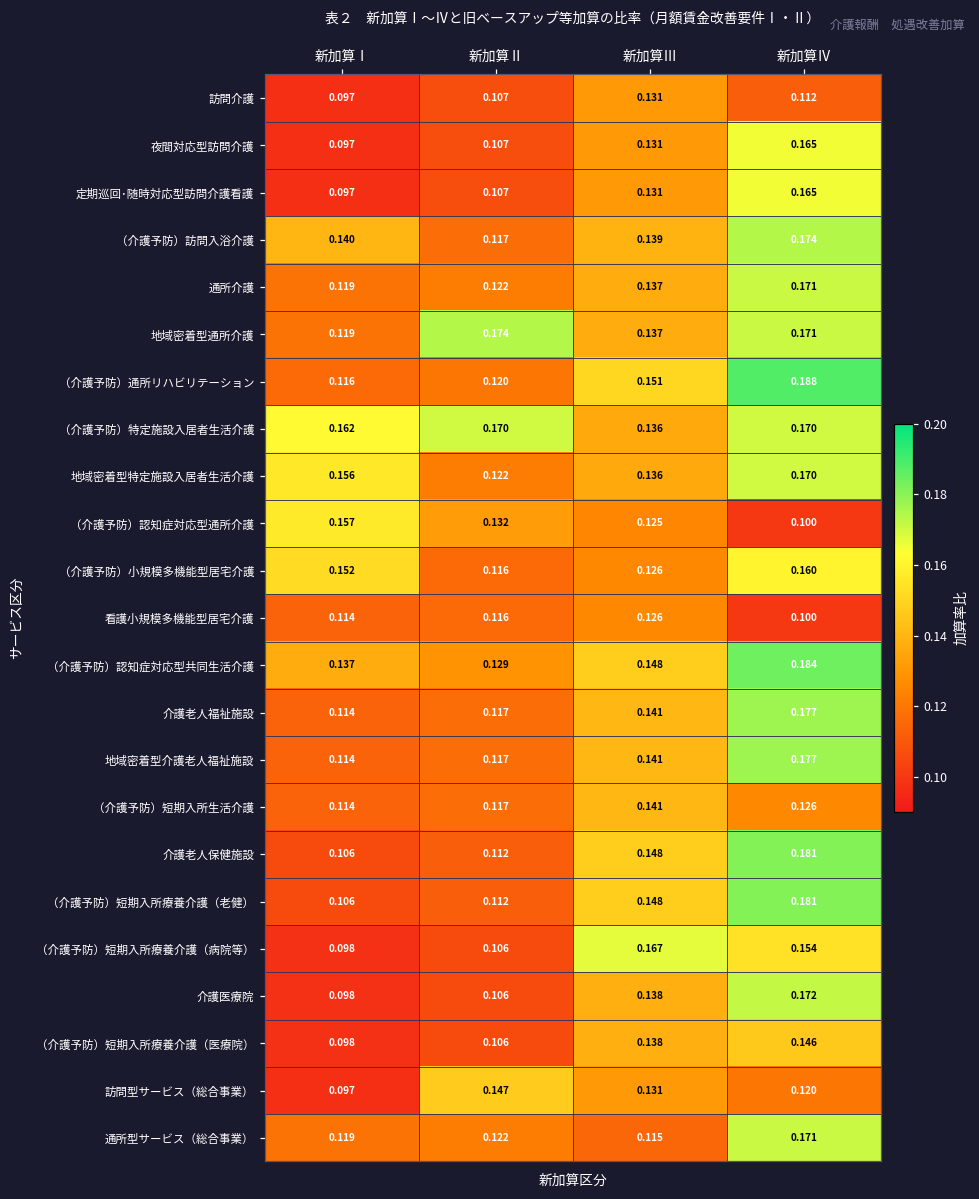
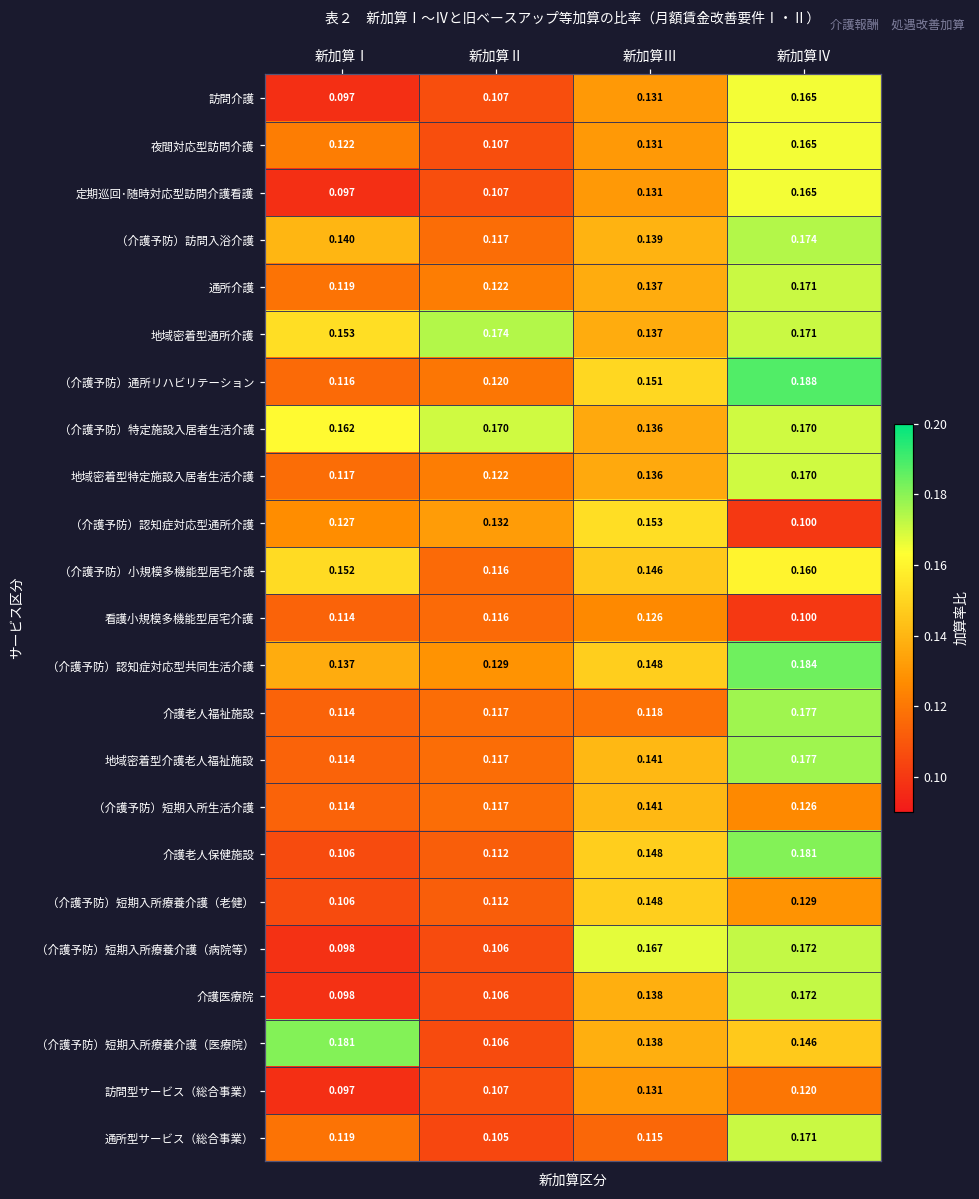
  {
    "訪問介護": {
      "新加算Ⅰ": 0.097,
      "新加算Ⅱ": 0.107,
      "新加算Ⅲ": 0.131,
-     "新加算Ⅳ": 0.112
+     "新加算Ⅳ": 0.165
    },
    "夜間対応型訪問介護": {
-     "新加算Ⅰ": 0.097,
+     "新加算Ⅰ": 0.122,
      "新加算Ⅱ": 0.107,
      "新加算Ⅲ": 0.131,
      "新加算Ⅳ": 0.165
    },
    "定期巡回･随時対応型訪問介護看護": {
      "新加算Ⅰ": 0.097,
      "新加算Ⅱ": 0.107,
      "新加算Ⅲ": 0.131,
      "新加算Ⅳ": 0.165
    },
    "（介護予防）訪問入浴介護": {
      "新加算Ⅰ": 0.140,
      "新加算Ⅱ": 0.117,
      "新加算Ⅲ": 0.139,
      "新加算Ⅳ": 0.174
    },
    "通所介護": {
      "新加算Ⅰ": 0.119,
      "新加算Ⅱ": 0.122,
      "新加算Ⅲ": 0.137,
      "新加算Ⅳ": 0.171
    },
    "地域密着型通所介護": {
-     "新加算Ⅰ": 0.119,
+     "新加算Ⅰ": 0.153,
      "新加算Ⅱ": 0.174,
      "新加算Ⅲ": 0.137,
      "新加算Ⅳ": 0.171
    },
    "（介護予防）通所リハビリテーション": {
      "新加算Ⅰ": 0.116,
      "新加算Ⅱ": 0.120,
      "新加算Ⅲ": 0.151,
      "新加算Ⅳ": 0.188
    },
    "（介護予防）特定施設入居者生活介護": {
      "新加算Ⅰ": 0.162,
      "新加算Ⅱ": 0.170,
      "新加算Ⅲ": 0.136,
      "新加算Ⅳ": 0.170
    },
    "地域密着型特定施設入居者生活介護": {
-     "新加算Ⅰ": 0.156,
+     "新加算Ⅰ": 0.117,
      "新加算Ⅱ": 0.122,
      "新加算Ⅲ": 0.136,
      "新加算Ⅳ": 0.170
    },
    "（介護予防）認知症対応型通所介護": {
-     "新加算Ⅰ": 0.157,
+     "新加算Ⅰ": 0.127,
      "新加算Ⅱ": 0.132,
-     "新加算Ⅲ": 0.125,
+     "新加算Ⅲ": 0.153,
      "新加算Ⅳ": 0.100
    },
    "（介護予防）小規模多機能型居宅介護": {
      "新加算Ⅰ": 0.152,
      "新加算Ⅱ": 0.116,
-     "新加算Ⅲ": 0.126,
+     "新加算Ⅲ": 0.146,
      "新加算Ⅳ": 0.160
    },
    "看護小規模多機能型居宅介護": {
      "新加算Ⅰ": 0.114,
      "新加算Ⅱ": 0.116,
      "新加算Ⅲ": 0.126,
      "新加算Ⅳ": 0.100
    },
    "（介護予防）認知症対応型共同生活介護": {
      "新加算Ⅰ": 0.137,
      "新加算Ⅱ": 0.129,
      "新加算Ⅲ": 0.148,
      "新加算Ⅳ": 0.184
    },
    "介護老人福祉施設": {
      "新加算Ⅰ": 0.114,
      "新加算Ⅱ": 0.117,
-     "新加算Ⅲ": 0.141,
+     "新加算Ⅲ": 0.118,
      "新加算Ⅳ": 0.177
    },
    "地域密着型介護老人福祉施設": {
      "新加算Ⅰ": 0.114,
      "新加算Ⅱ": 0.117,
      "新加算Ⅲ": 0.141,
      "新加算Ⅳ": 0.177
    },
    "（介護予防）短期入所生活介護": {
      "新加算Ⅰ": 0.114,
      "新加算Ⅱ": 0.117,
      "新加算Ⅲ": 0.141,
      "新加算Ⅳ": 0.126
    },
    "介護老人保健施設": {
      "新加算Ⅰ": 0.106,
      "新加算Ⅱ": 0.112,
      "新加算Ⅲ": 0.148,
      "新加算Ⅳ": 0.181
    },
    "（介護予防）短期入所療養介護（老健）": {
      "新加算Ⅰ": 0.106,
      "新加算Ⅱ": 0.112,
      "新加算Ⅲ": 0.148,
-     "新加算Ⅳ": 0.181
+     "新加算Ⅳ": 0.129
    },
    "（介護予防）短期入所療養介護（病院等）": {
      "新加算Ⅰ": 0.098,
      "新加算Ⅱ": 0.106,
      "新加算Ⅲ": 0.167,
-     "新加算Ⅳ": 0.154
+     "新加算Ⅳ": 0.172
    },
    "介護医療院": {
      "新加算Ⅰ": 0.098,
      "新加算Ⅱ": 0.106,
      "新加算Ⅲ": 0.138,
      "新加算Ⅳ": 0.172
    },
    "（介護予防）短期入所療養介護（医療院）": {
-     "新加算Ⅰ": 0.098,
+     "新加算Ⅰ": 0.181,
      "新加算Ⅱ": 0.106,
      "新加算Ⅲ": 0.138,
      "新加算Ⅳ": 0.146
    },
    "訪問型サービス（総合事業）": {
      "新加算Ⅰ": 0.097,
-     "新加算Ⅱ": 0.147,
+     "新加算Ⅱ": 0.107,
      "新加算Ⅲ": 0.131,
      "新加算Ⅳ": 0.120
    },
    "通所型サービス（総合事業）": {
      "新加算Ⅰ": 0.119,
-     "新加算Ⅱ": 0.122,
+     "新加算Ⅱ": 0.105,
      "新加算Ⅲ": 0.115,
      "新加算Ⅳ": 0.171
    }
  }
